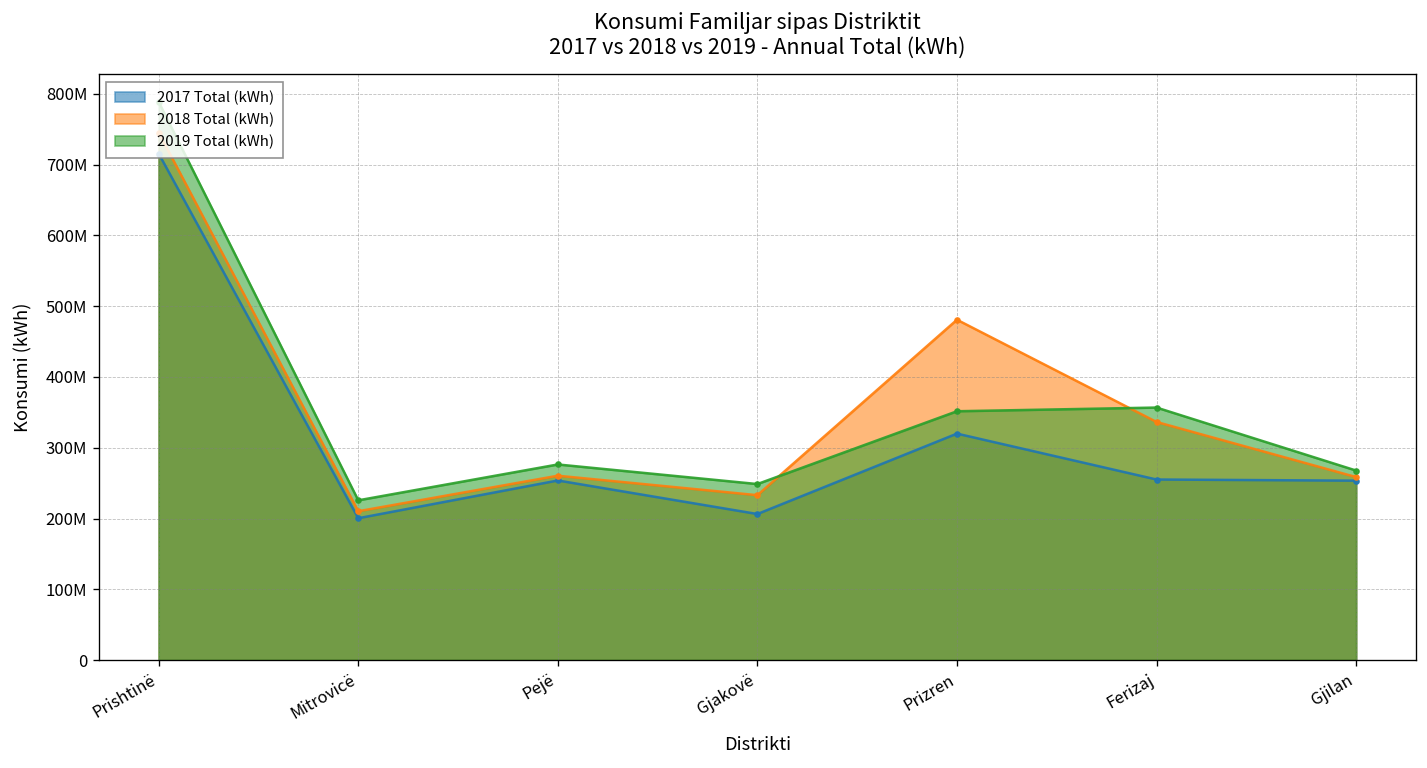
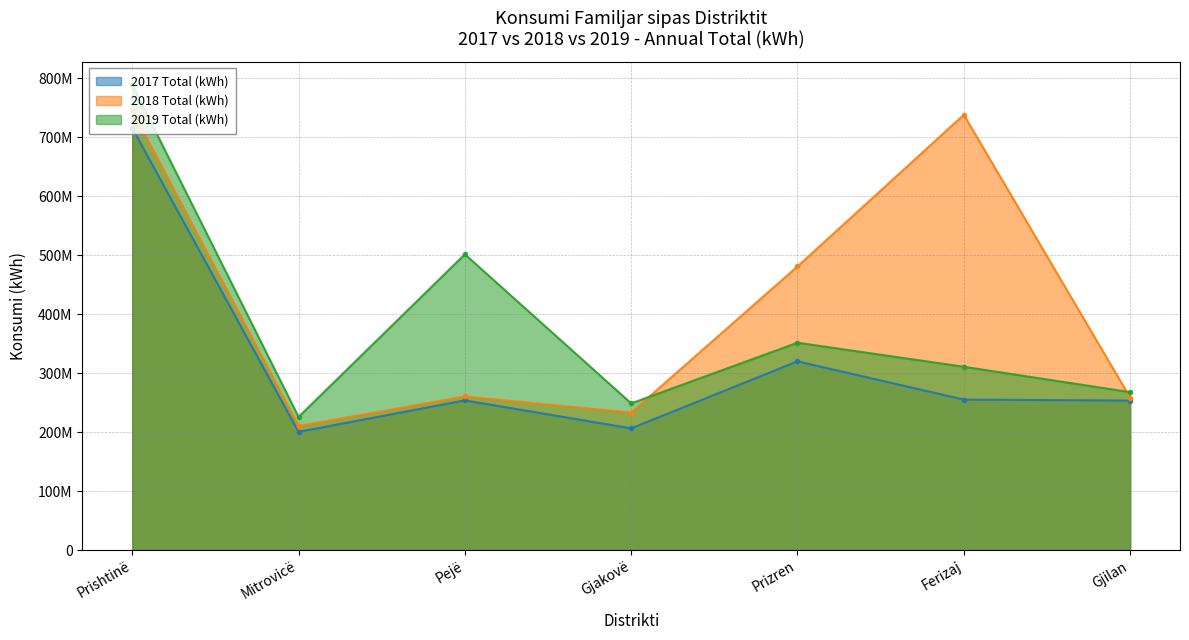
  {
    "2017 Total (kWh)": {
      "Mitrovicë": 200000000,
      "Pejë": 250000000,
      "Gjakovë": 210000000,
      "Prizren": 320000000,
      "Ferizaj": 260000000,
      "Gjilan": 250000000
    },
    "2018 Total (kWh)": {
      "Mitrovicë": 210000000,
      "Pejë": 260000000,
      "Gjakovë": 230000000,
      "Prizren": 480000000,
-     "Ferizaj": 340000000,
+     "Ferizaj": 740000000,
      "Gjilan": 260000000
    },
    "2019 Total (kWh)": {
      "Mitrovicë": 230000000,
-     "Pejë": 280000000,
+     "Pejë": 500000000,
      "Gjakovë": 250000000,
      "Prizren": 350000000,
-     "Ferizaj": 360000000,
+     "Ferizaj": 310000000,
      "Gjilan": 270000000
    }
  }
